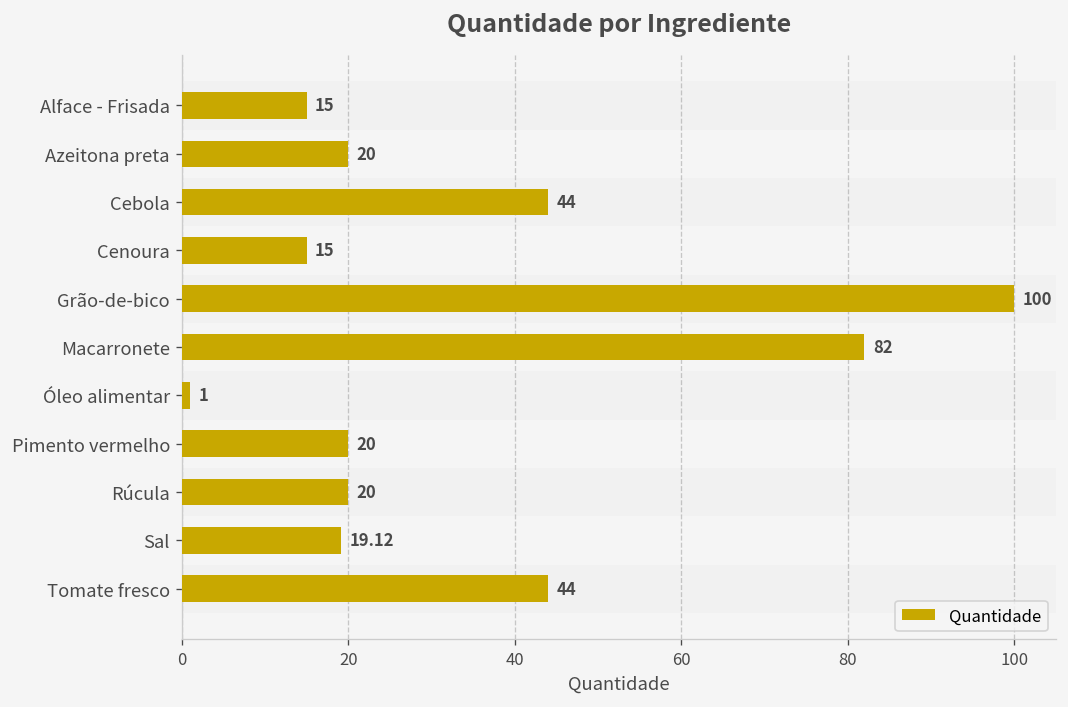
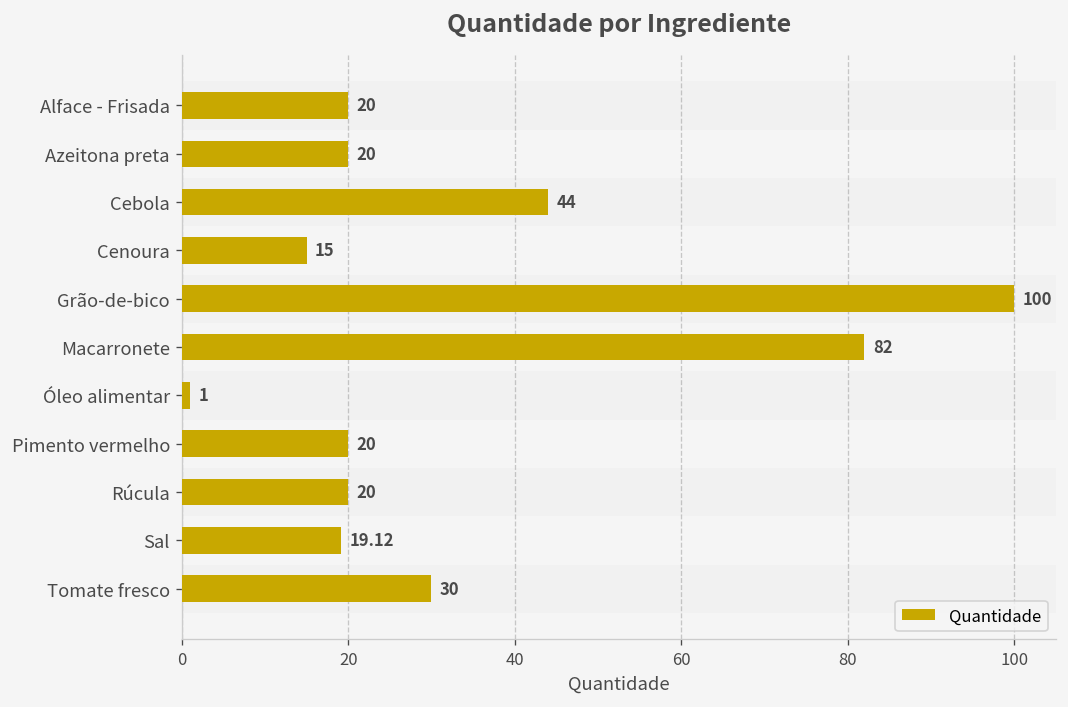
  {
-   "Alface - Frisada": 15,
+   "Alface - Frisada": 20,
    "Azeitona preta": 20,
    "Cebola": 44,
    "Cenoura": 15,
    "Grão-de-bico": 100,
    "Macarronete": 82,
    "Óleo alimentar": 1,
    "Pimento vermelho": 20,
    "Rúcula": 20,
    "Sal": 19.12,
-   "Tomate fresco": 44
+   "Tomate fresco": 30
  }
